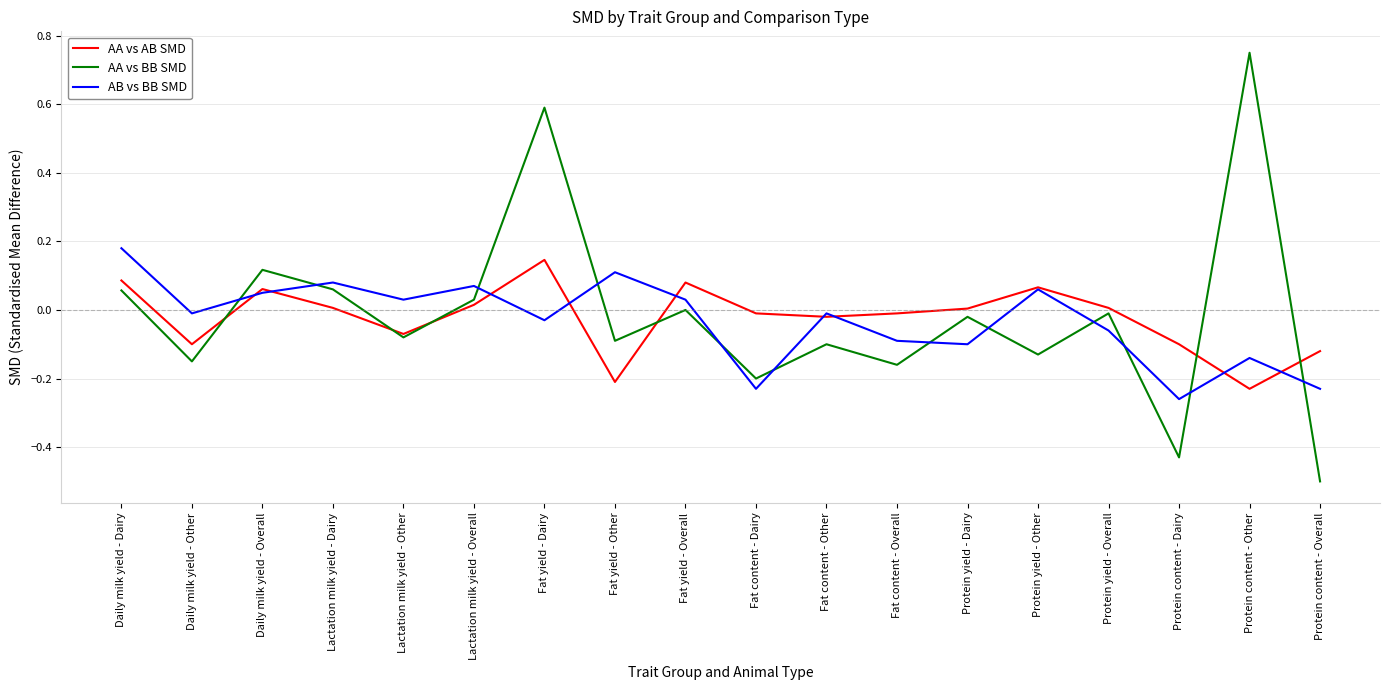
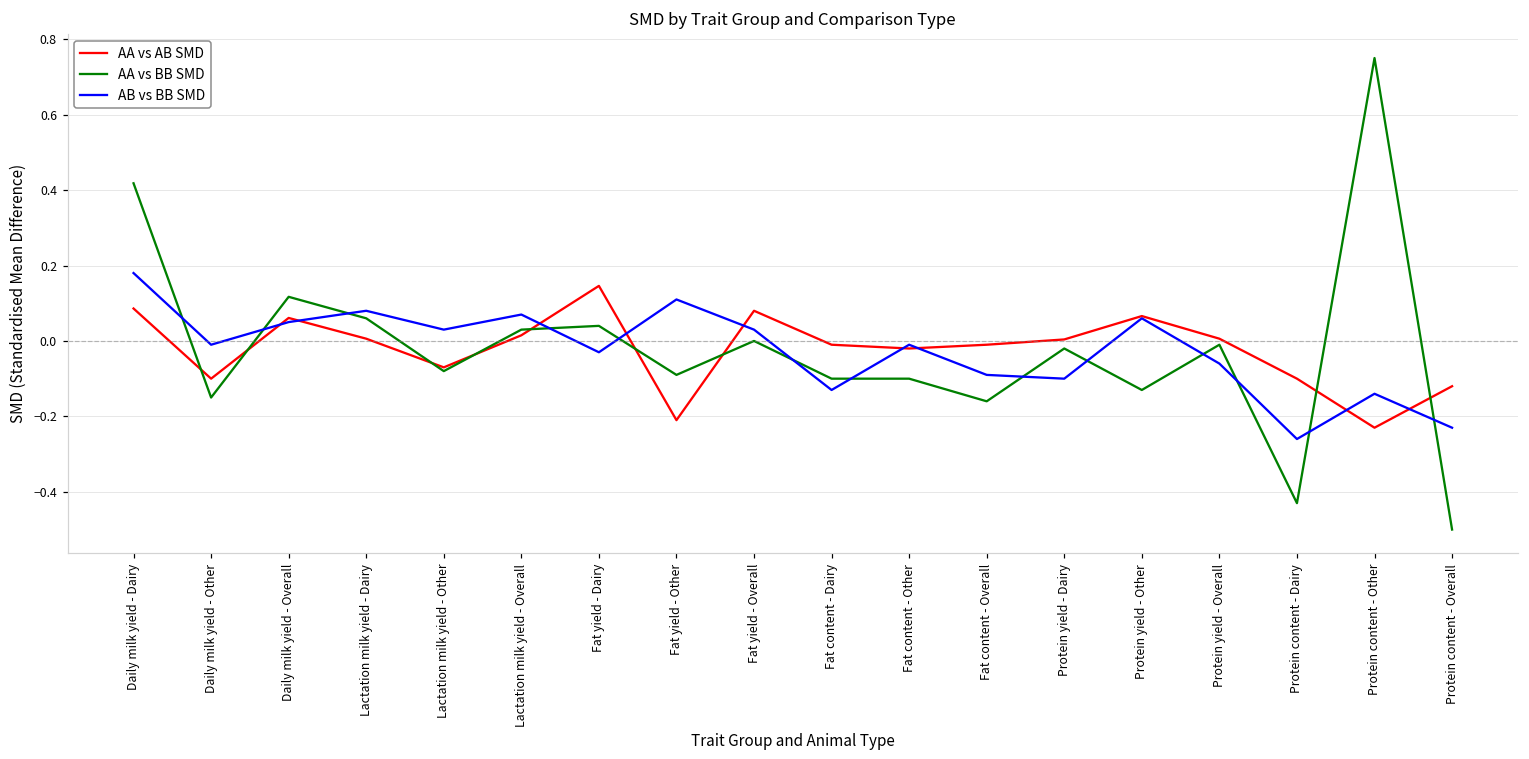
  {
    "AA vs AB SMD": {
      "Daily milk yield - Dairy": 0.09,
      "Daily milk yield - Other": -0.10,
      "Daily milk yield - Overall": 0.06,
      "Lactation milk yield - Dairy": 0.01,
      "Lactation milk yield - Other": -0.07,
      "Lactation milk yield - Overall": 0.02,
      "Fat yield - Dairy": 0.15,
      "Fat yield - Other": -0.21,
      "Fat yield - Overall": 0.08,
      "Fat content - Dairy": -0.01,
      "Fat content - Other": -0.02,
      "Fat content - Overall": -0.01,
      "Protein yield - Dairy": 0.00,
      "Protein yield - Overall": 0.01,
      "Protein content - Dairy": -0.10,
      "Protein content - Other": -0.23,
      "Protein content - Overall": -0.12
    },
    "AA vs BB SMD": {
-     "Daily milk yield - Dairy": 0.06,
+     "Daily milk yield - Dairy": 0.42,
      "Daily milk yield - Other": -0.15,
      "Daily milk yield - Overall": 0.12,
      "Lactation milk yield - Dairy": 0.06,
      "Lactation milk yield - Other": -0.08,
      "Lactation milk yield - Overall": 0.03,
-     "Fat yield - Dairy": 0.59,
+     "Fat yield - Dairy": 0.04,
      "Fat yield - Other": -0.09,
      "Fat yield - Overall": 0.00,
-     "Fat content - Dairy": -0.2,
+     "Fat content - Dairy": -0.1,
      "Fat content - Other": -0.10,
      "Fat content - Overall": -0.16,
      "Protein yield - Dairy": -0.02,
      "Protein yield - Other": -0.13,
      "Protein yield - Overall": -0.01,
      "Protein content - Dairy": -0.43,
      "Protein content - Other": 0.75,
      "Protein content - Overall": -0.50
    },
    "AB vs BB SMD": {
      "Daily milk yield - Dairy": 0.18,
      "Daily milk yield - Other": -0.01,
      "Daily milk yield - Overall": 0.05,
      "Lactation milk yield - Dairy": 0.08,
      "Lactation milk yield - Other": 0.03,
      "Lactation milk yield - Overall": 0.07,
      "Fat yield - Dairy": -0.03,
      "Fat yield - Other": 0.11,
      "Fat yield - Overall": 0.03,
-     "Fat content - Dairy": -0.23,
+     "Fat content - Dairy": -0.13,
      "Fat content - Other": -0.01,
      "Fat content - Overall": -0.09,
      "Protein yield - Dairy": -0.10,
      "Protein yield - Overall": -0.06,
      "Protein content - Dairy": -0.26,
      "Protein content - Other": -0.14,
      "Protein content - Overall": -0.23
    }
  }
